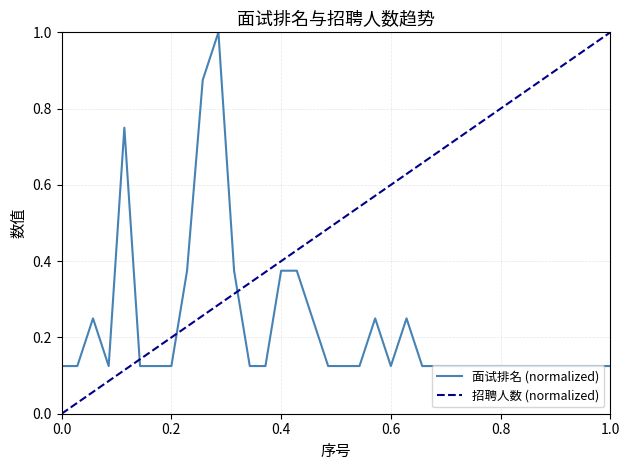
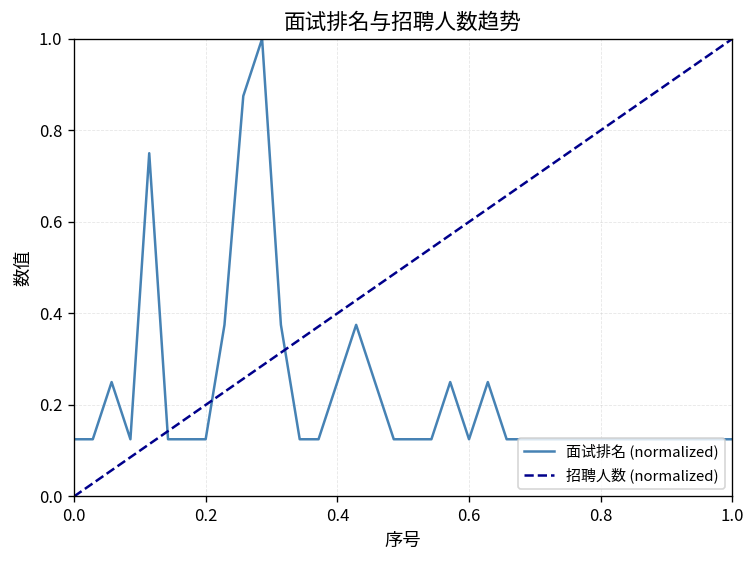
  {
    "面试排名 (normalized)": {
      "0.0": 0.13,
      "0.2": 0.13,
-     "0.4": 0.38,
+     "0.4": 0.25,
      "0.6": 0.13,
      "1.0": 0.13
    },
    "招聘人数 (normalized)": {
      "0.0": 0.00,
      "1.0": 1.00
    }
  }
